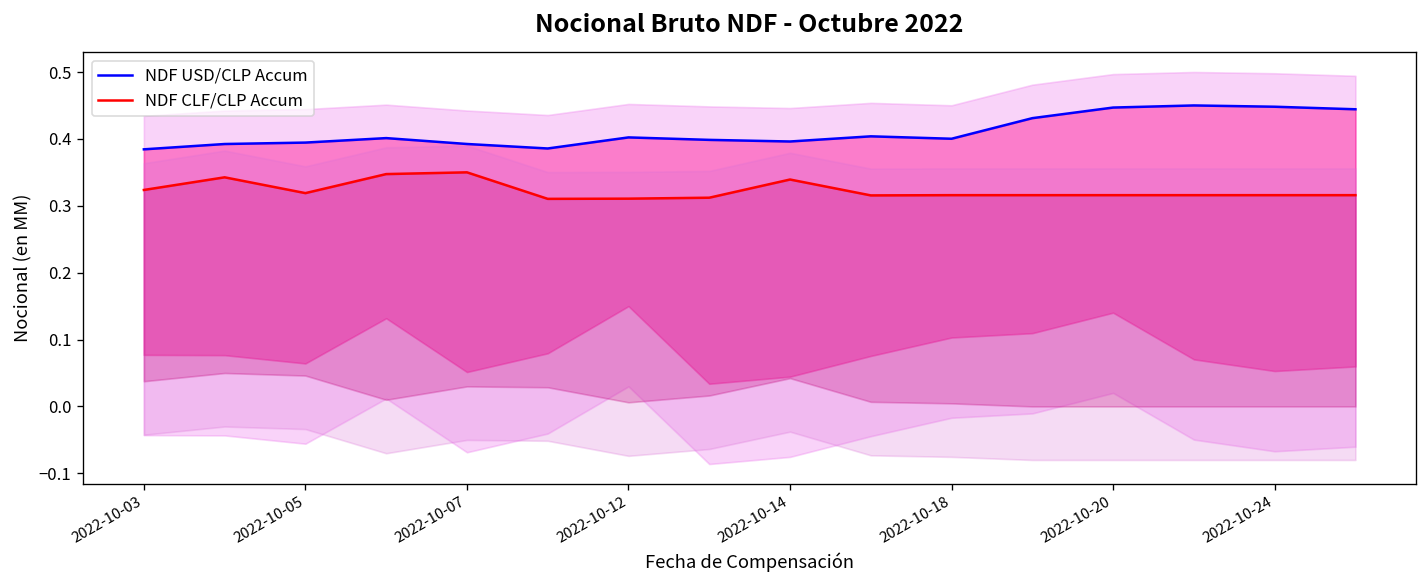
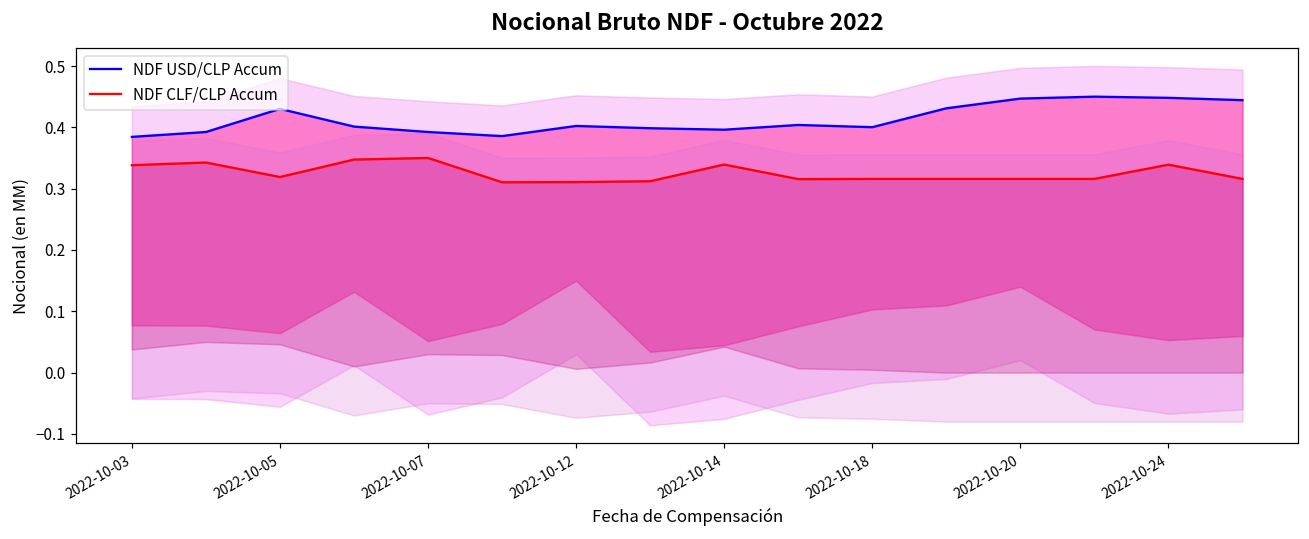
  {
    "NDF USD/CLP Accum": {
      "2022-10-03": 0.38,
-     "2022-10-05": 0.39,
+     "2022-10-05": 0.43,
      "2022-10-12": 0.40,
      "2022-10-14": 0.40,
      "2022-10-18": 0.40,
      "2022-10-20": 0.45,
      "2022-10-24": 0.45
    },
    "NDF CLF/CLP Accum": {
-     "2022-10-03": 0.32,
+     "2022-10-03": 0.34,
      "2022-10-05": 0.32,
      "2022-10-07": 0.35,
      "2022-10-12": 0.31,
      "2022-10-14": 0.34,
      "2022-10-18": 0.32,
      "2022-10-20": 0.32,
-     "2022-10-24": 0.32
+     "2022-10-24": 0.34
    }
  }
